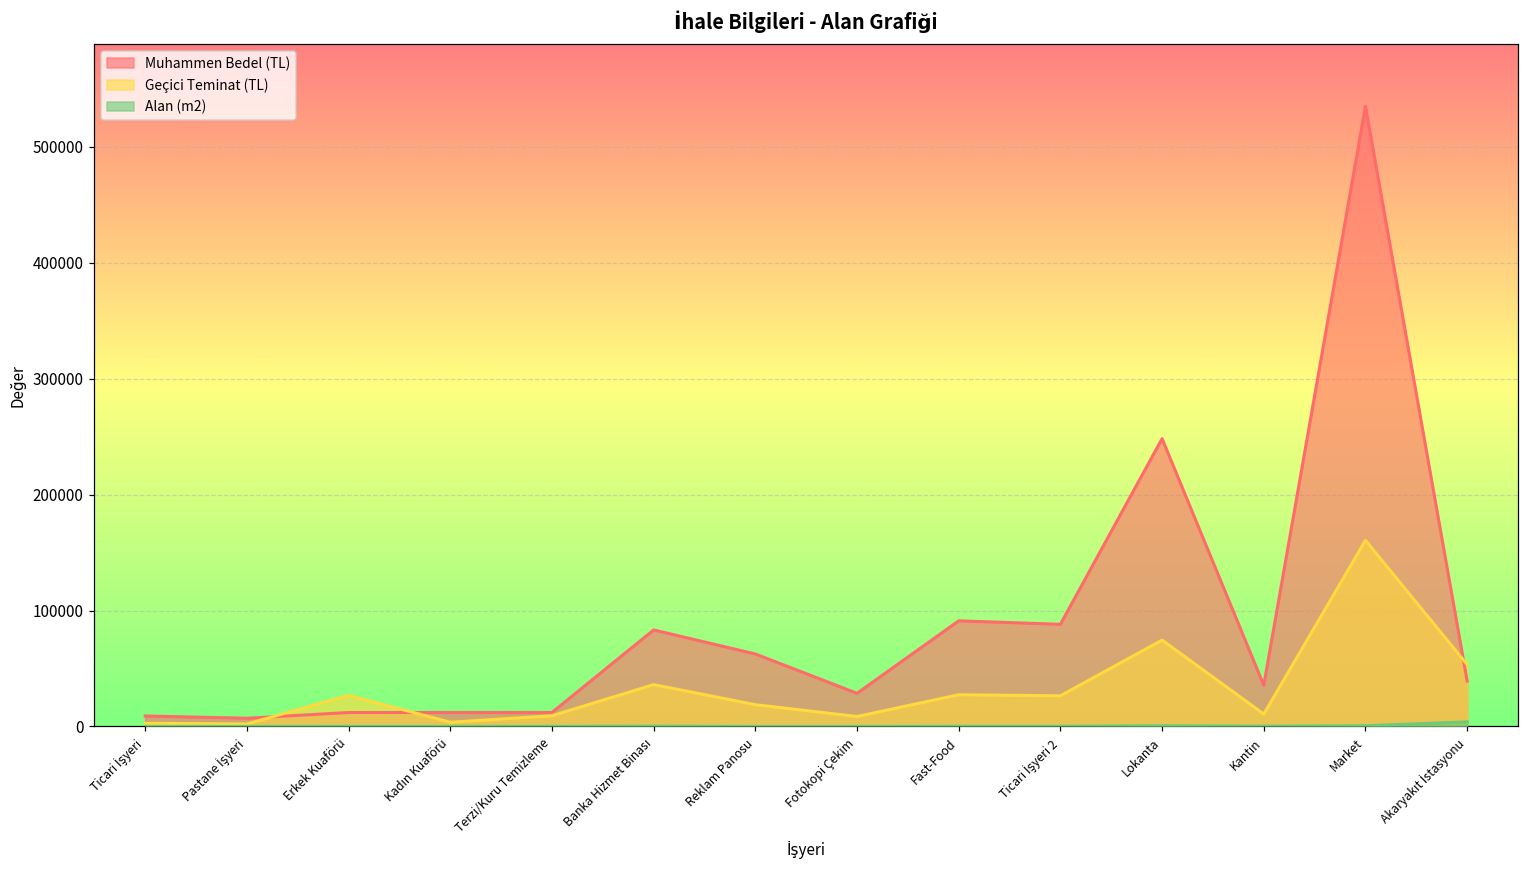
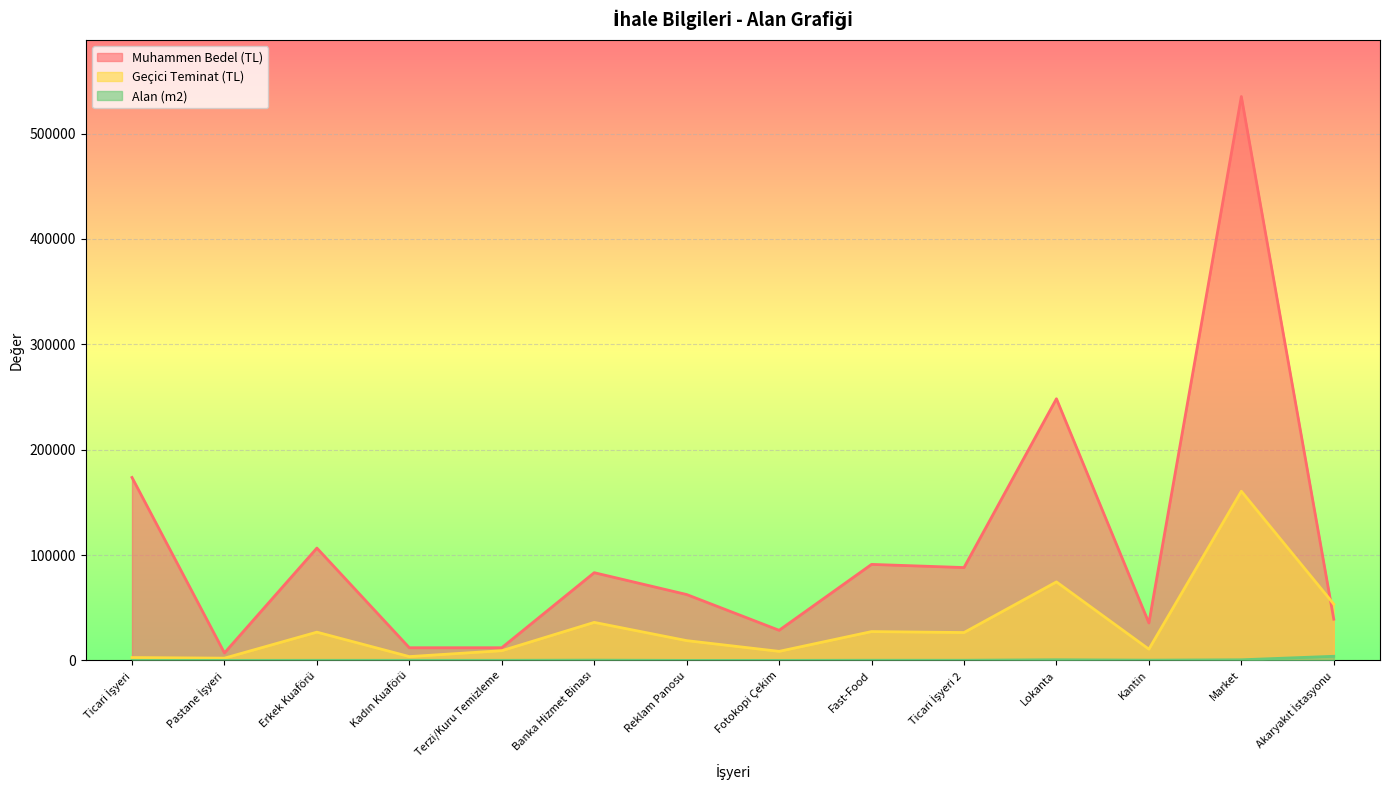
  {
    "Muhammen Bedel (TL)": {
-     "Ticari İşyeri": 9000,
+     "Ticari İşyeri": 174000,
      "Pastane İşyeri": 7000,
-     "Erkek Kuaförü": 12000,
+     "Erkek Kuaförü": 107000,
      "Kadın Kuaförü": 12000,
      "Terzi/Kuru Temizleme": 12000,
      "Banka Hizmet Binası": 83000,
      "Reklam Panosu": 63000,
      "Fotokopi Çekim": 29000,
      "Fast-Food": 91000,
      "Ticari İşyeri 2": 88000,
      "Lokanta": 248000,
      "Kantin": 36000,
      "Market": 535000,
      "Akaryakıt İstasyonu": 39000
    },
    "Geçici Teminat (TL)": {
      "Ticari İşyeri": 3000,
      "Erkek Kuaförü": 27000,
      "Kadın Kuaförü": 4000,
      "Terzi/Kuru Temizleme": 9000,
      "Banka Hizmet Binası": 36000,
      "Reklam Panosu": 19000,
      "Fotokopi Çekim": 9000,
      "Fast-Food": 27000,
      "Ticari İşyeri 2": 26000,
      "Lokanta": 74000,
      "Kantin": 11000,
      "Market": 161000,
      "Akaryakıt İstasyonu": 53000
    },
    "Alan (m2)": {
      "Ticari İşyeri": 0,
      "Erkek Kuaförü": 0,
      "Kadın Kuaförü": 0,
      "Terzi/Kuru Temizleme": 0,
      "Banka Hizmet Binası": 0,
      "Reklam Panosu": 0,
      "Fotokopi Çekim": 0,
      "Fast-Food": 0,
      "Ticari İşyeri 2": 0,
      "Lokanta": 1000,
      "Kantin": 0,
      "Market": 1000,
      "Akaryakıt İstasyonu": 4000
    }
  }
